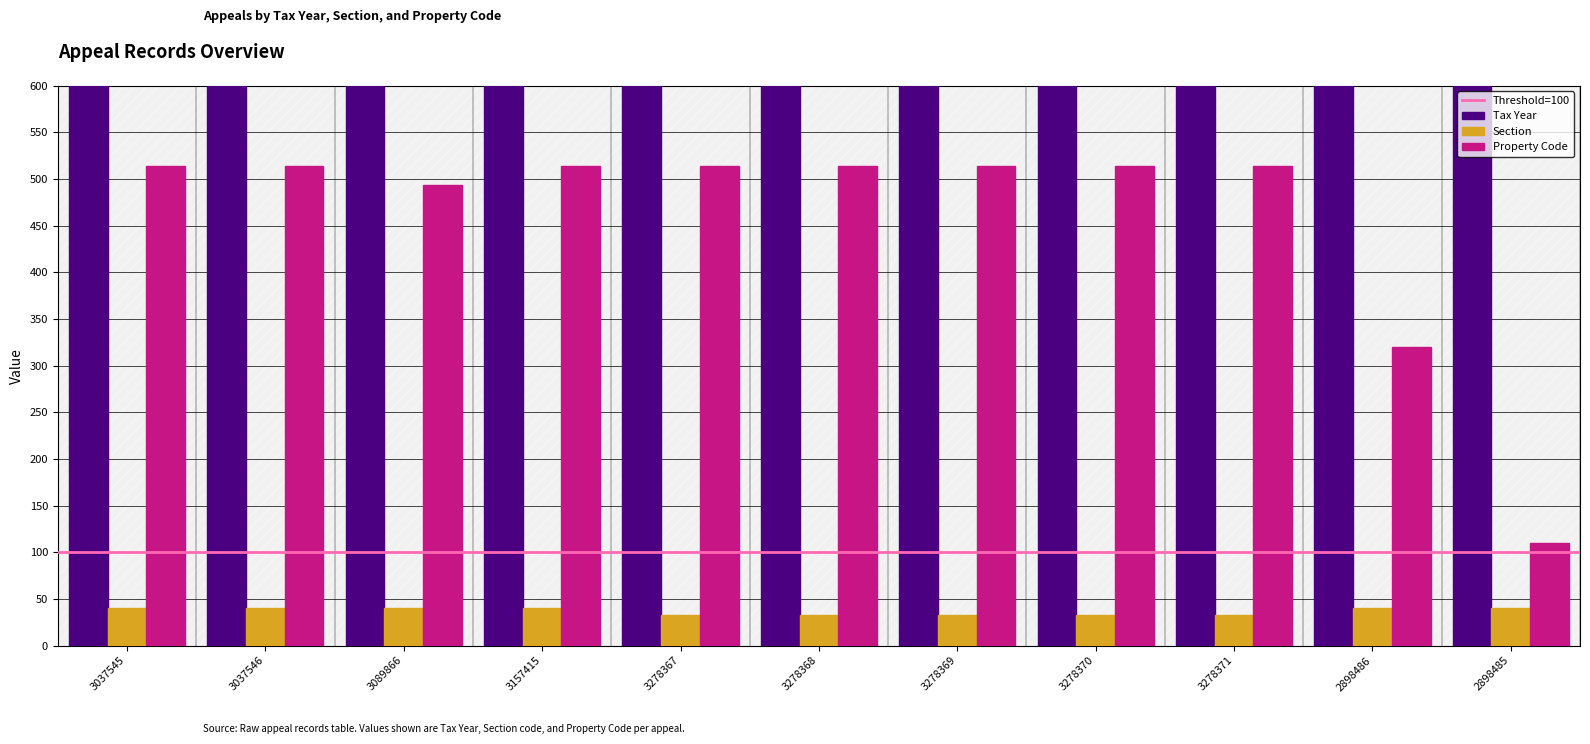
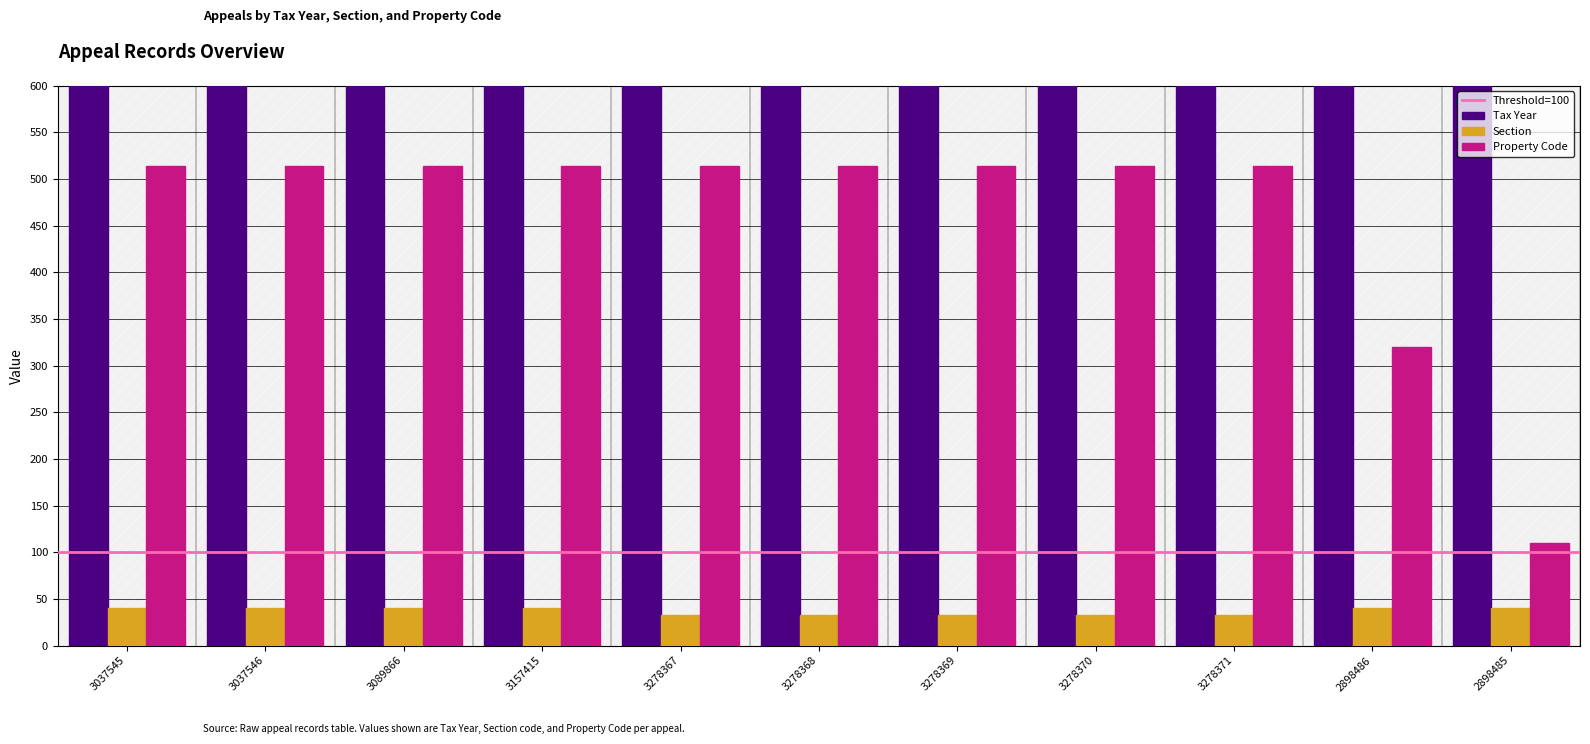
  {
    "Section": {
      "3037545": 40,
      "3037546": 40,
      "3089866": 40,
      "3157415": 40,
      "3278367": 30,
      "3278368": 30,
      "3278369": 30,
      "3278370": 30,
      "3278371": 30,
      "2898486": 40,
      "2898485": 40
    },
    "Property Code": {
      "3037545": 510,
      "3037546": 510,
-     "3089866": 490,
+     "3089866": 510,
      "3157415": 510,
      "3278367": 510,
      "3278368": 510,
      "3278369": 510,
      "3278370": 510,
      "3278371": 510,
      "2898486": 320,
      "2898485": 110
    }
  }
